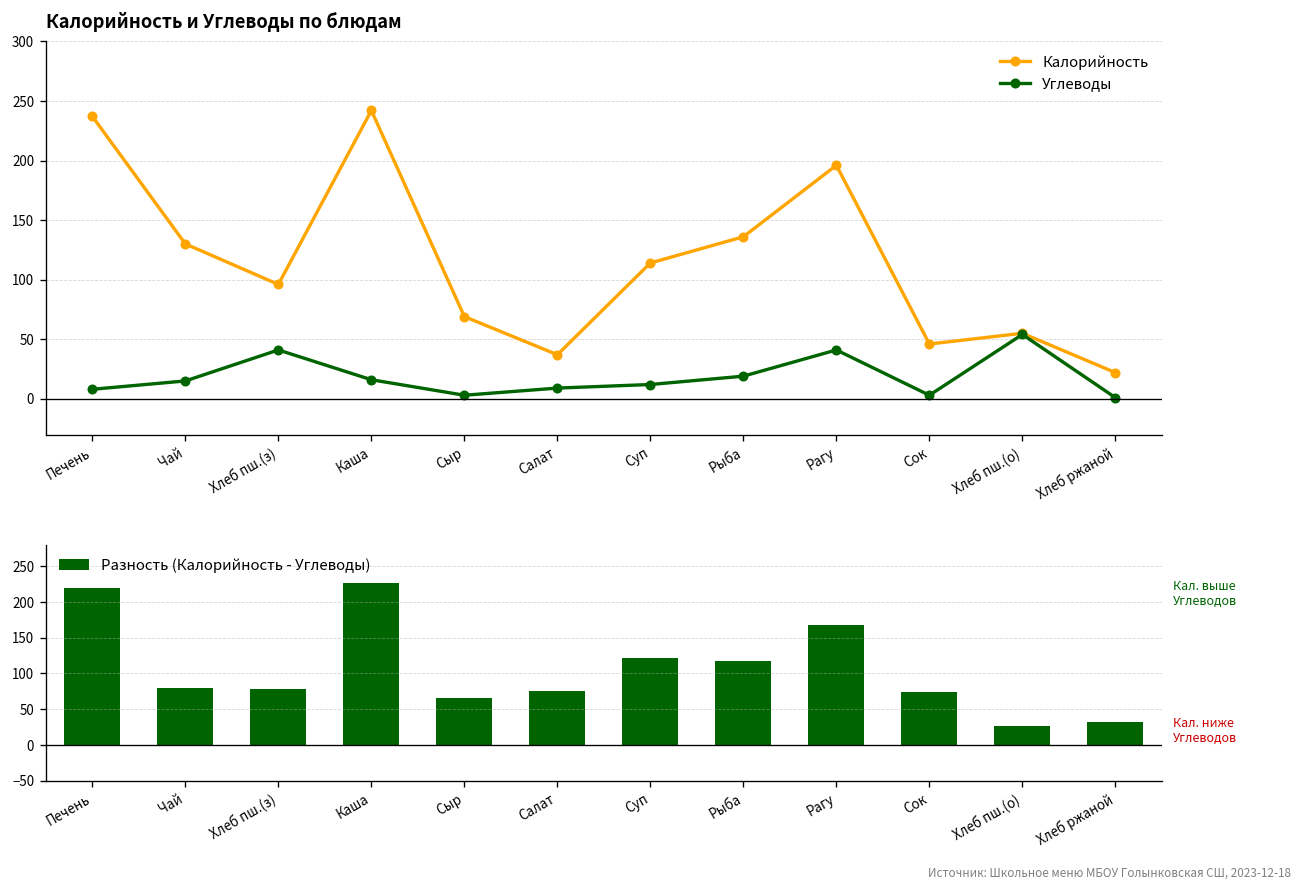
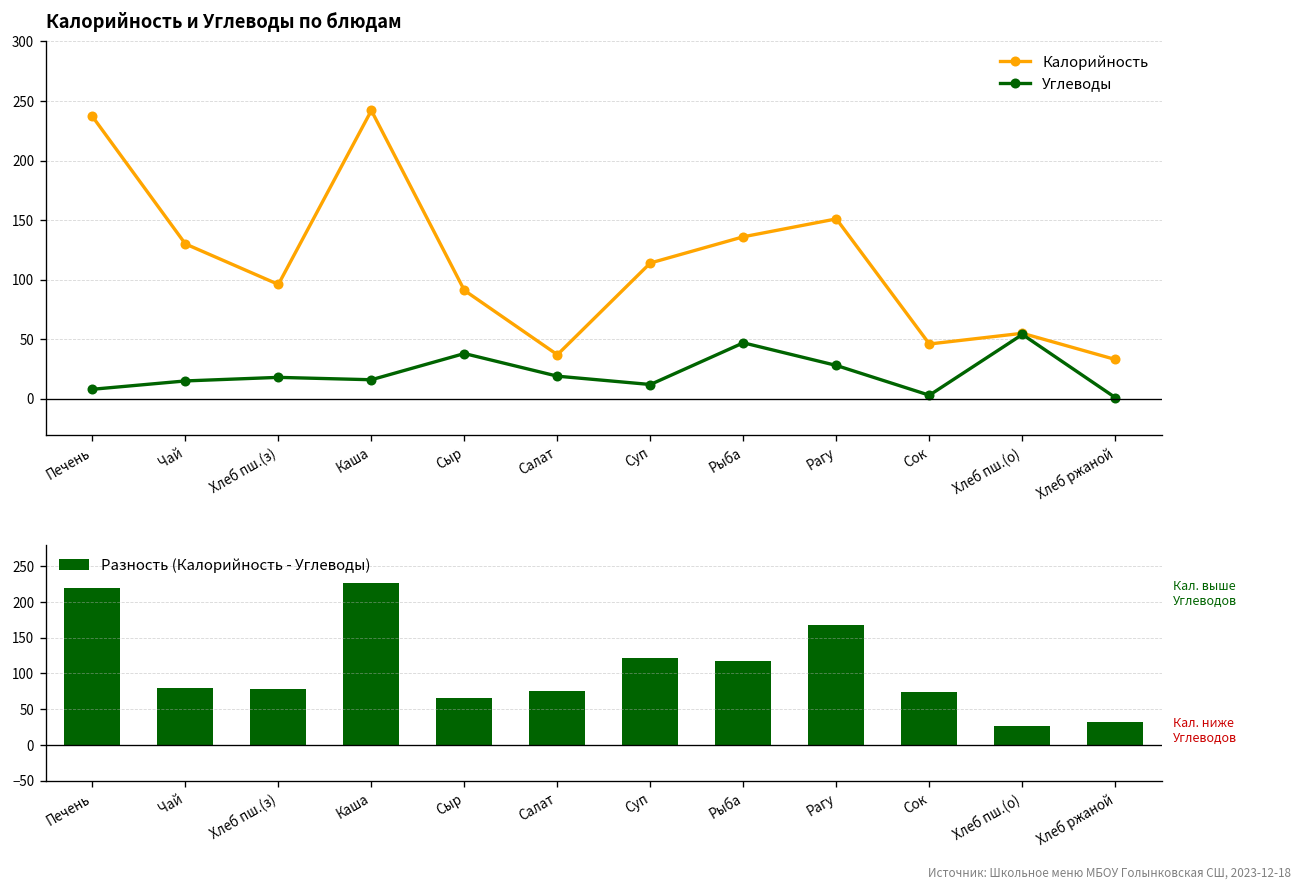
  {
    "Калорийность и Углеводы по блюдам": {
      "Калорийность": {
        "Печень": 240,
        "Чай": 130,
        "Хлеб пш.(з)": 100,
        "Каша": 240,
-       "Сыр": 70,
+       "Сыр": 90,
        "Салат": 40,
        "Суп": 110,
        "Рыба": 140,
-       "Рагу": 200,
+       "Рагу": 150,
        "Сок": 50,
-       "Хлеб ржаной": 20
+       "Хлеб ржаной": 30
      },
      "Углеводы": {
        "Печень": 10,
        "Чай": 20,
-       "Хлеб пш.(з)": 40,
+       "Хлеб пш.(з)": 20,
        "Каша": 20,
-       "Сыр": 0,
-       "Салат": 10,
+       "Сыр": 40,
+       "Салат": 20,
        "Суп": 10,
-       "Рыба": 20,
-       "Рагу": 40,
+       "Рыба": 50,
+       "Рагу": 30,
        "Сок": 0,
        "Хлеб ржаной": 0
      }
    }
  }
